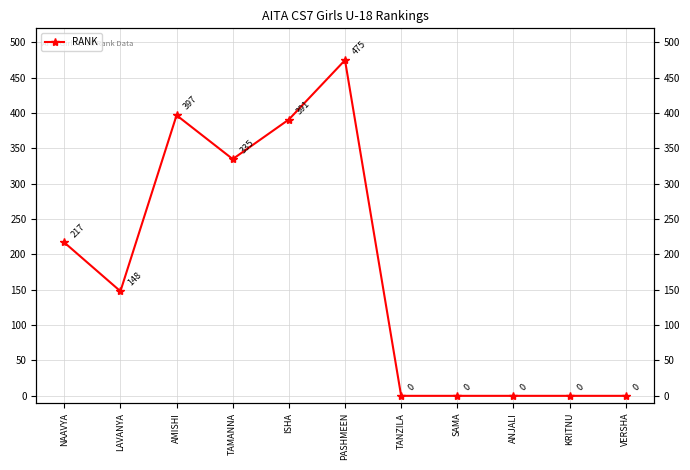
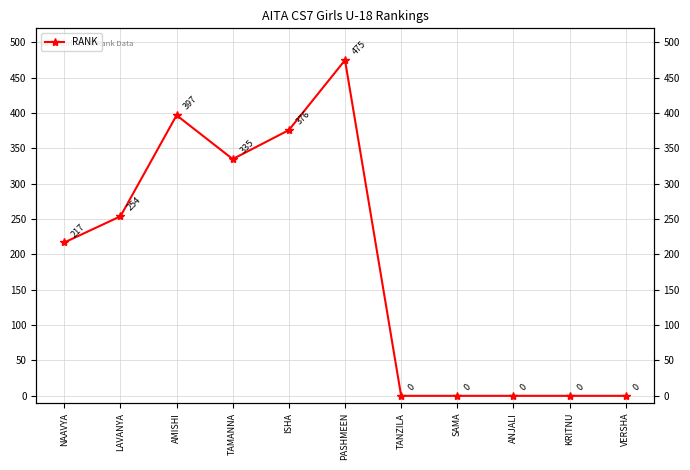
  {
    "NAAVYA": 217,
-   "LAVANYA": 148,
+   "LAVANYA": 254,
    "AMISHI": 397,
    "TAMANNA": 335,
-   "ISHA": 391,
+   "ISHA": 376,
    "PASHMEEN": 475,
    "TANZILA": 0,
    "SAMA": 0,
    "ANJALI": 0,
    "KRITNU": 0,
    "VERSHA": 0
  }
